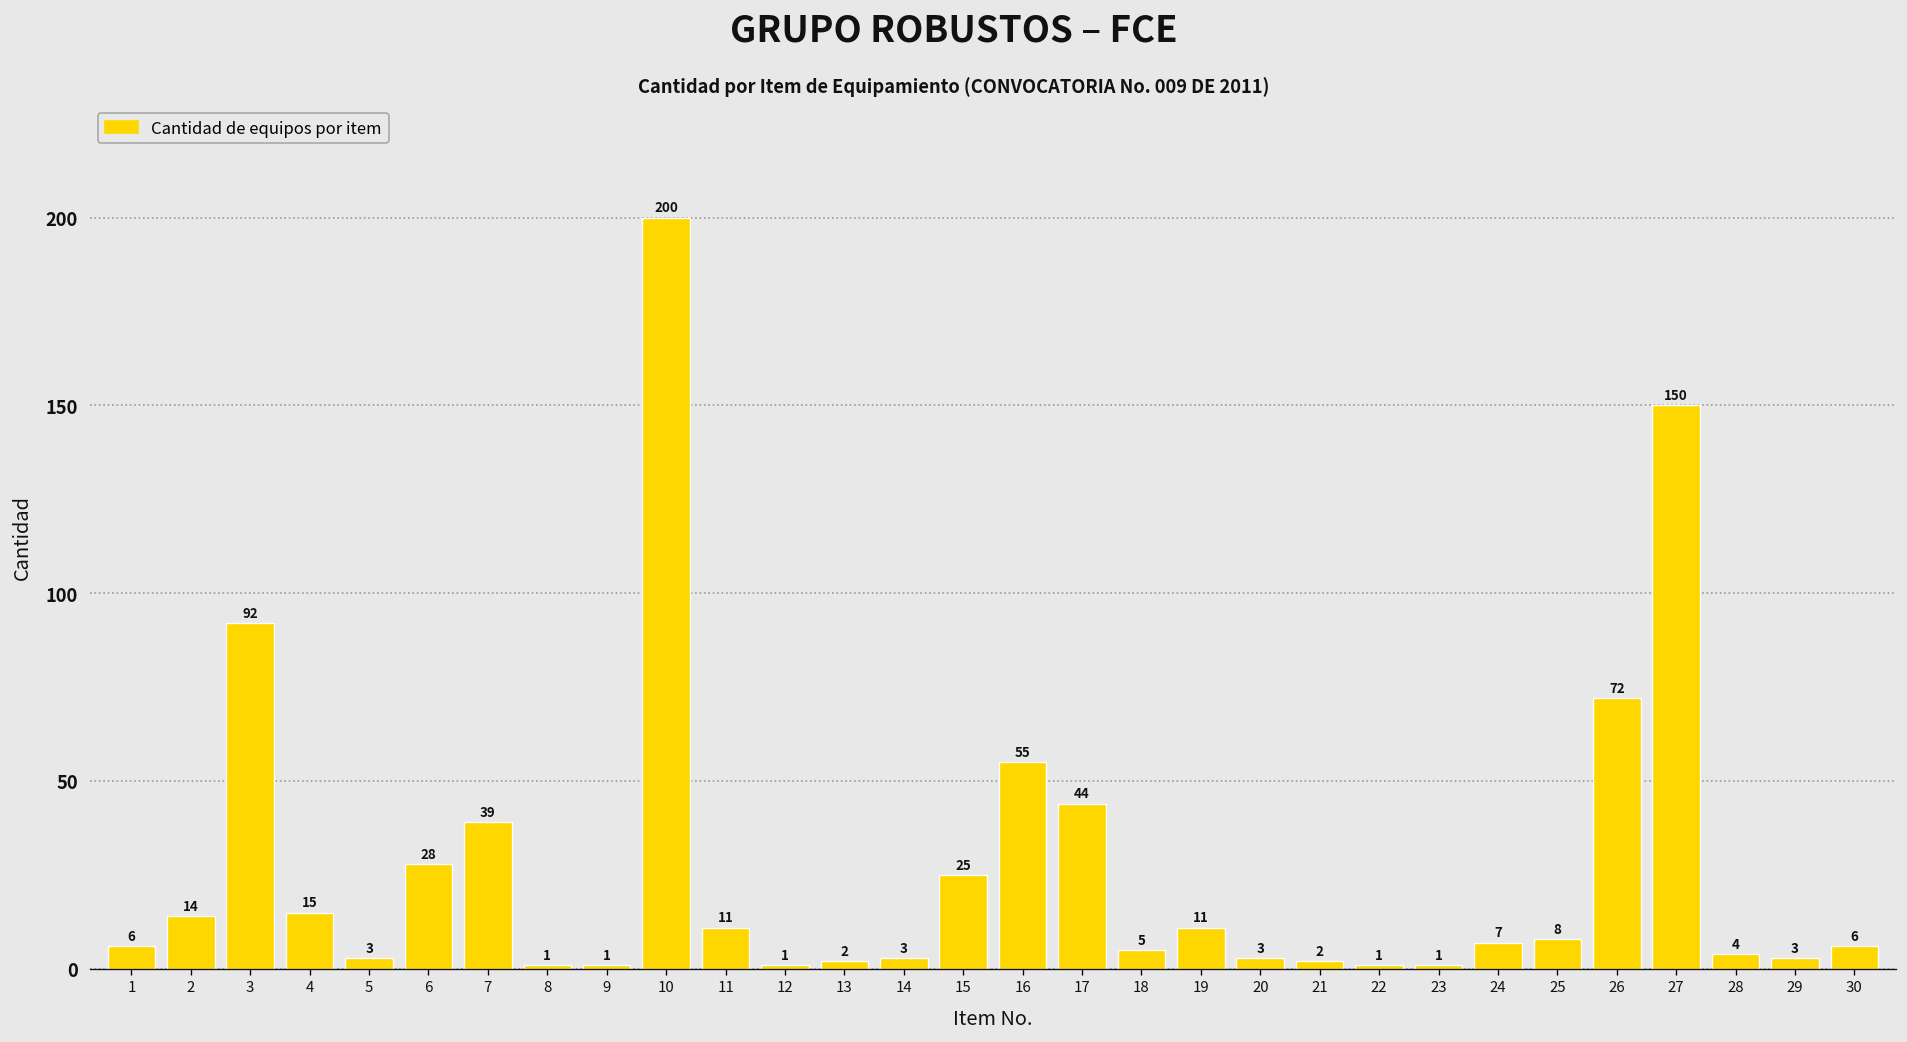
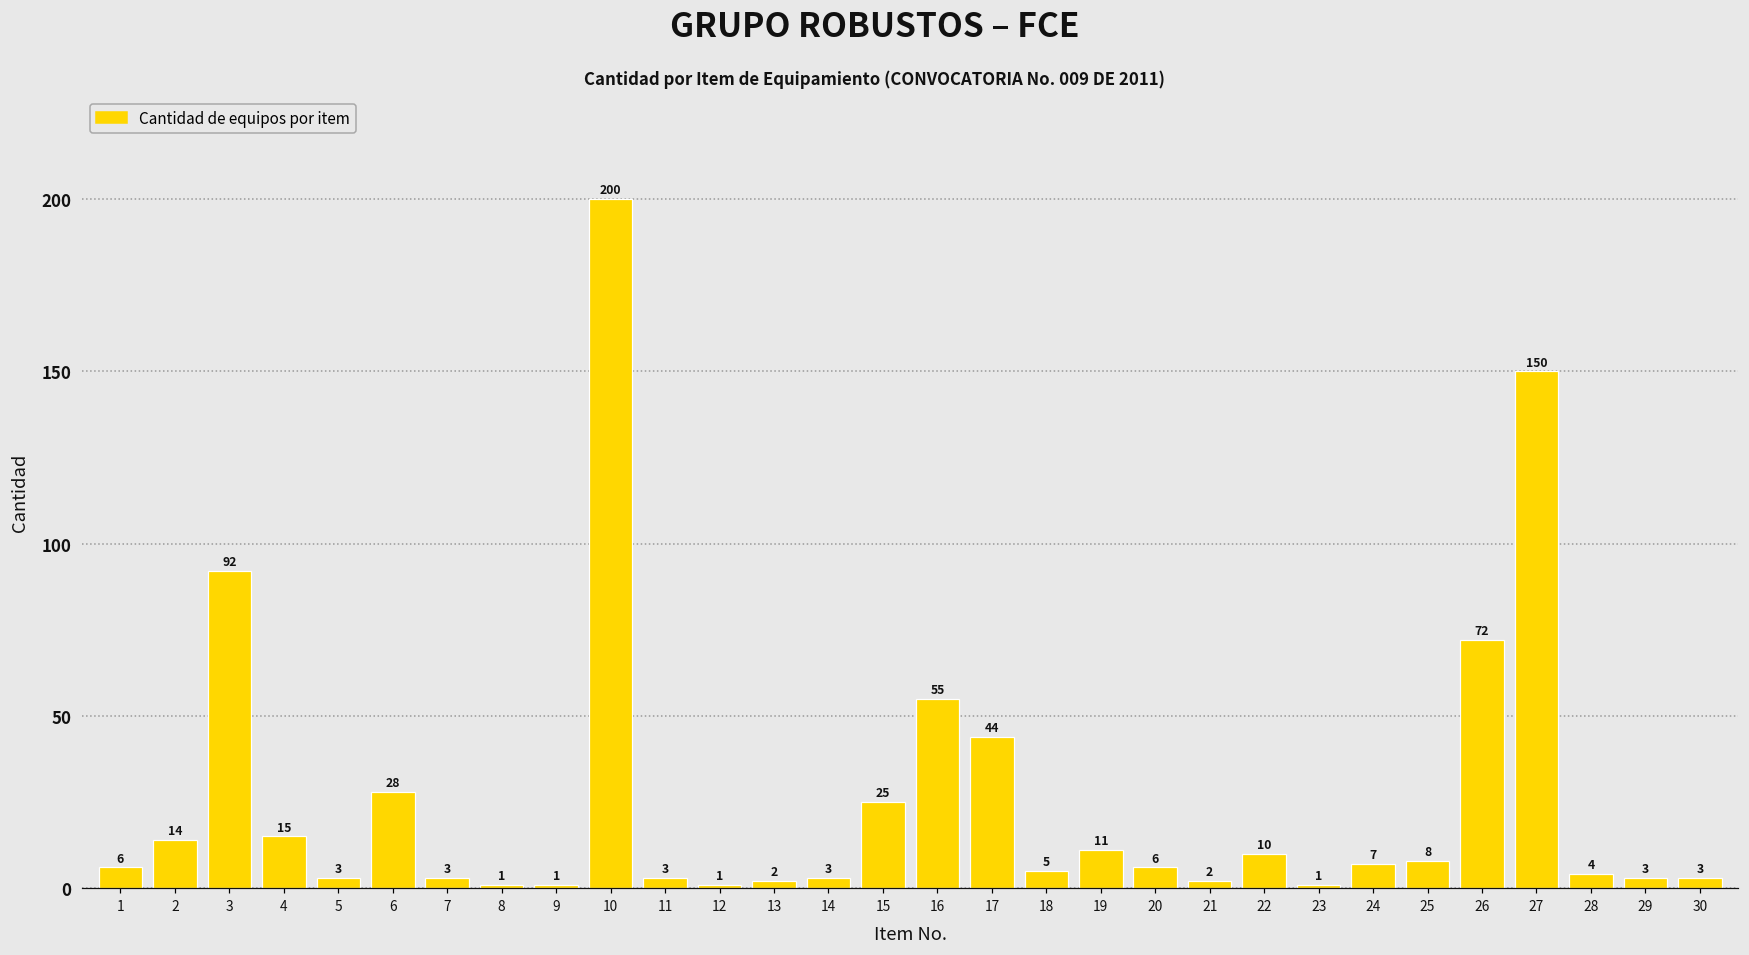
  {
    "1": 6,
    "2": 14,
    "3": 92,
    "4": 15,
    "5": 3,
    "6": 28,
-   "7": 39,
+   "7": 3,
    "8": 1,
    "9": 1,
    "10": 200,
-   "11": 11,
+   "11": 3,
    "12": 1,
    "13": 2,
    "14": 3,
    "15": 25,
    "16": 55,
    "17": 44,
    "18": 5,
    "19": 11,
-   "20": 3,
+   "20": 6,
    "21": 2,
-   "22": 1,
+   "22": 10,
    "23": 1,
    "24": 7,
    "25": 8,
    "26": 72,
    "27": 150,
    "28": 4,
    "29": 3,
-   "30": 6
+   "30": 3
  }
